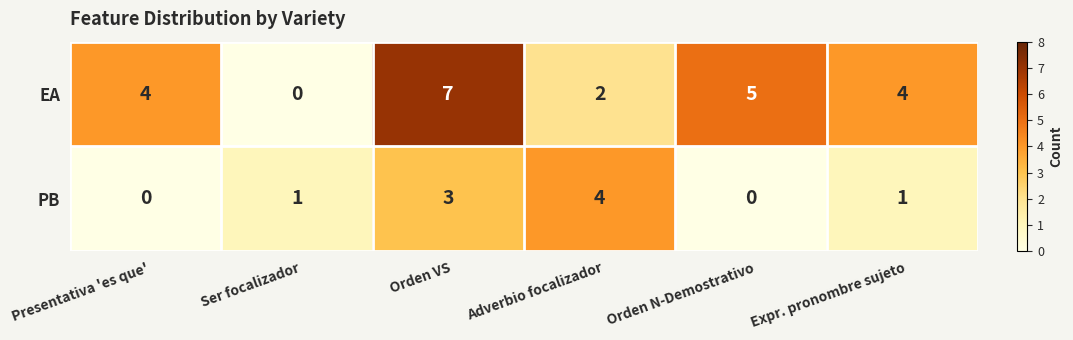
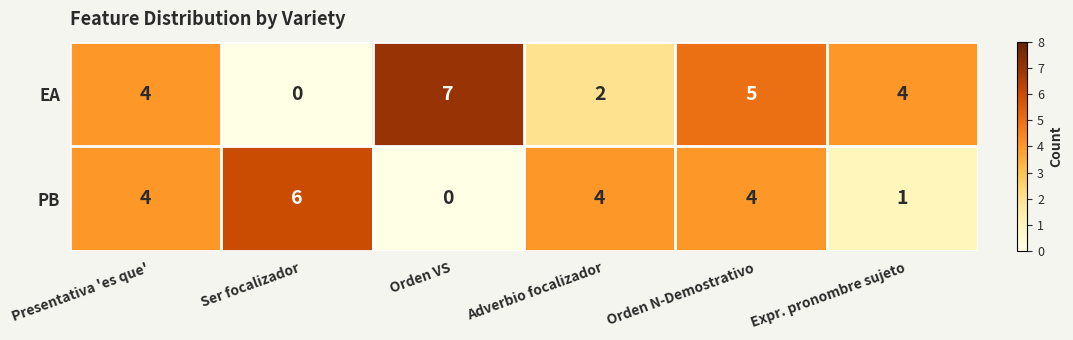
  {
    "EA": {
      "Presentativa 'es que'": 4,
      "Ser focalizador": 0,
      "Orden VS": 7,
      "Adverbio focalizador": 2,
      "Orden N-Demostrativo": 5,
      "Expr. pronombre sujeto": 4
    },
    "PB": {
-     "Presentativa 'es que'": 0,
-     "Ser focalizador": 1,
-     "Orden VS": 3,
+     "Presentativa 'es que'": 4,
+     "Ser focalizador": 6,
+     "Orden VS": 0,
      "Adverbio focalizador": 4,
-     "Orden N-Demostrativo": 0,
+     "Orden N-Demostrativo": 4,
      "Expr. pronombre sujeto": 1
    }
  }
